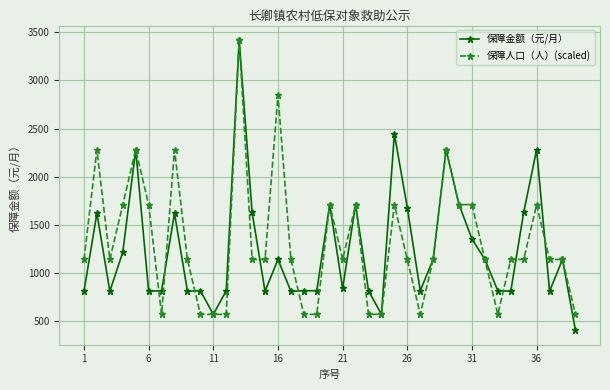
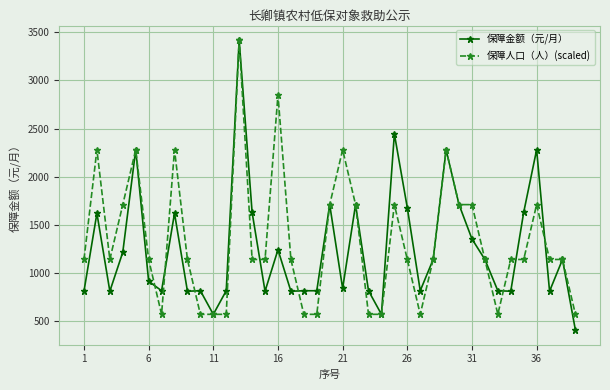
  {
    "保障金额（元/月）": {
      "1": 800,
-     "6": 800,
-     "16": 1100,
+     "6": 900,
+     "16": 1200,
      "21": 800,
      "26": 1700,
      "31": 1400,
      "36": 2300
    },
    "保障人口（人）(scaled)": {
      "1": 1100,
-     "6": 1700,
+     "6": 1100,
      "16": 2900,
-     "21": 1100,
+     "21": 2300,
      "26": 1100,
      "31": 1700,
      "36": 1700
    }
  }
